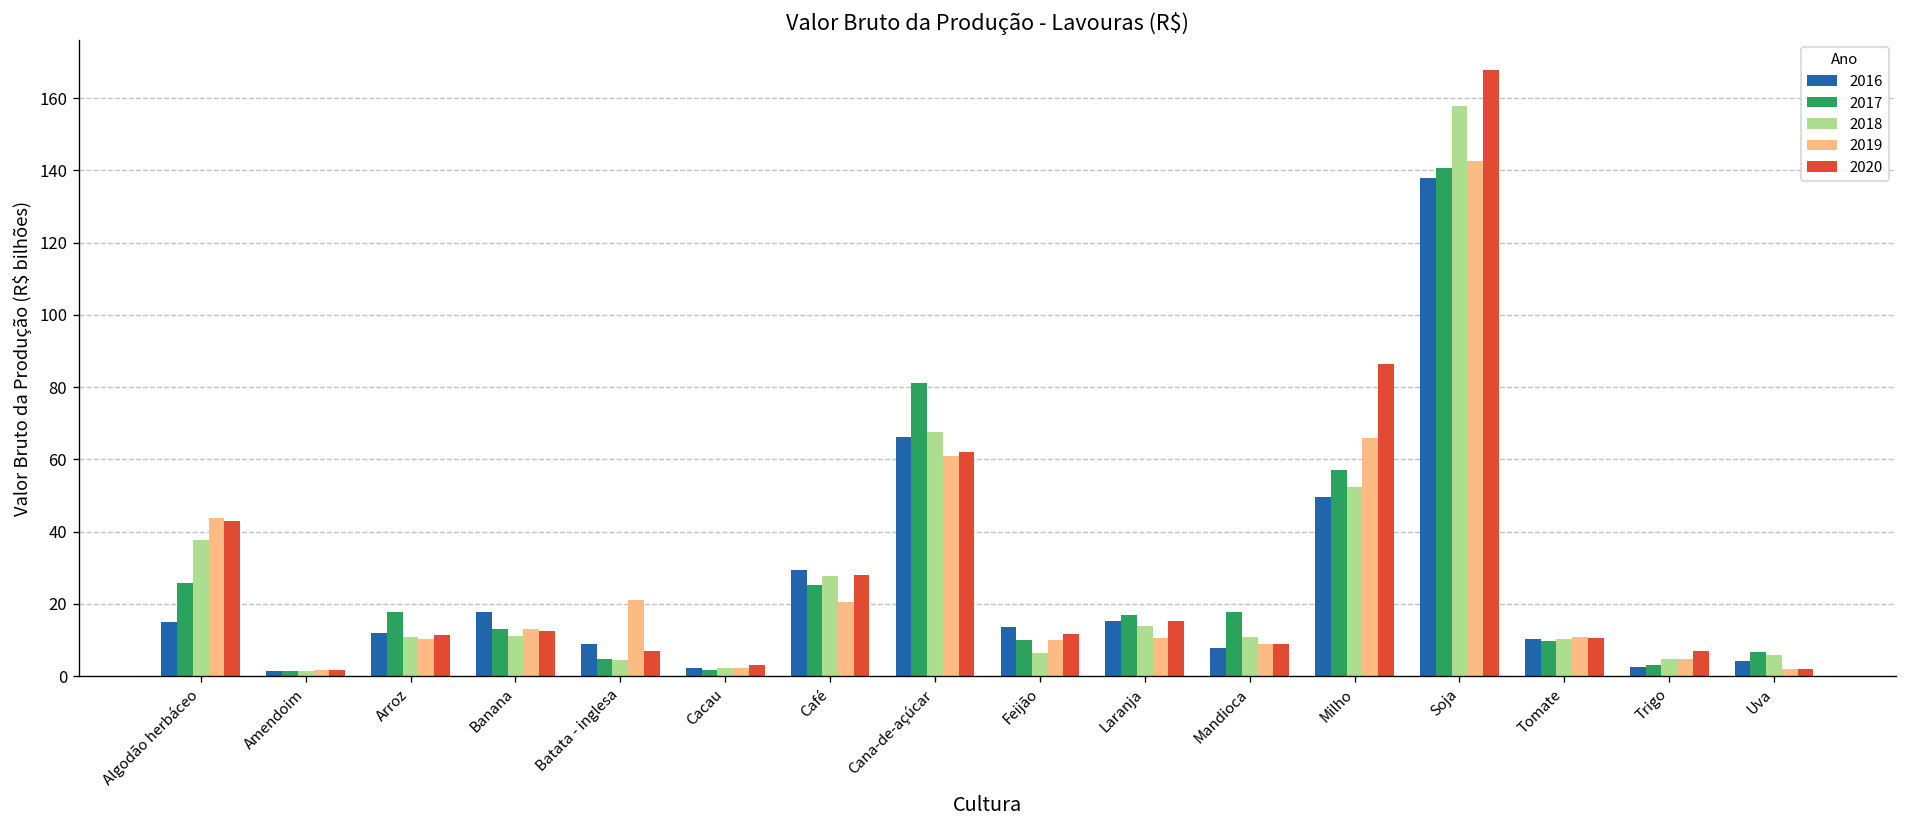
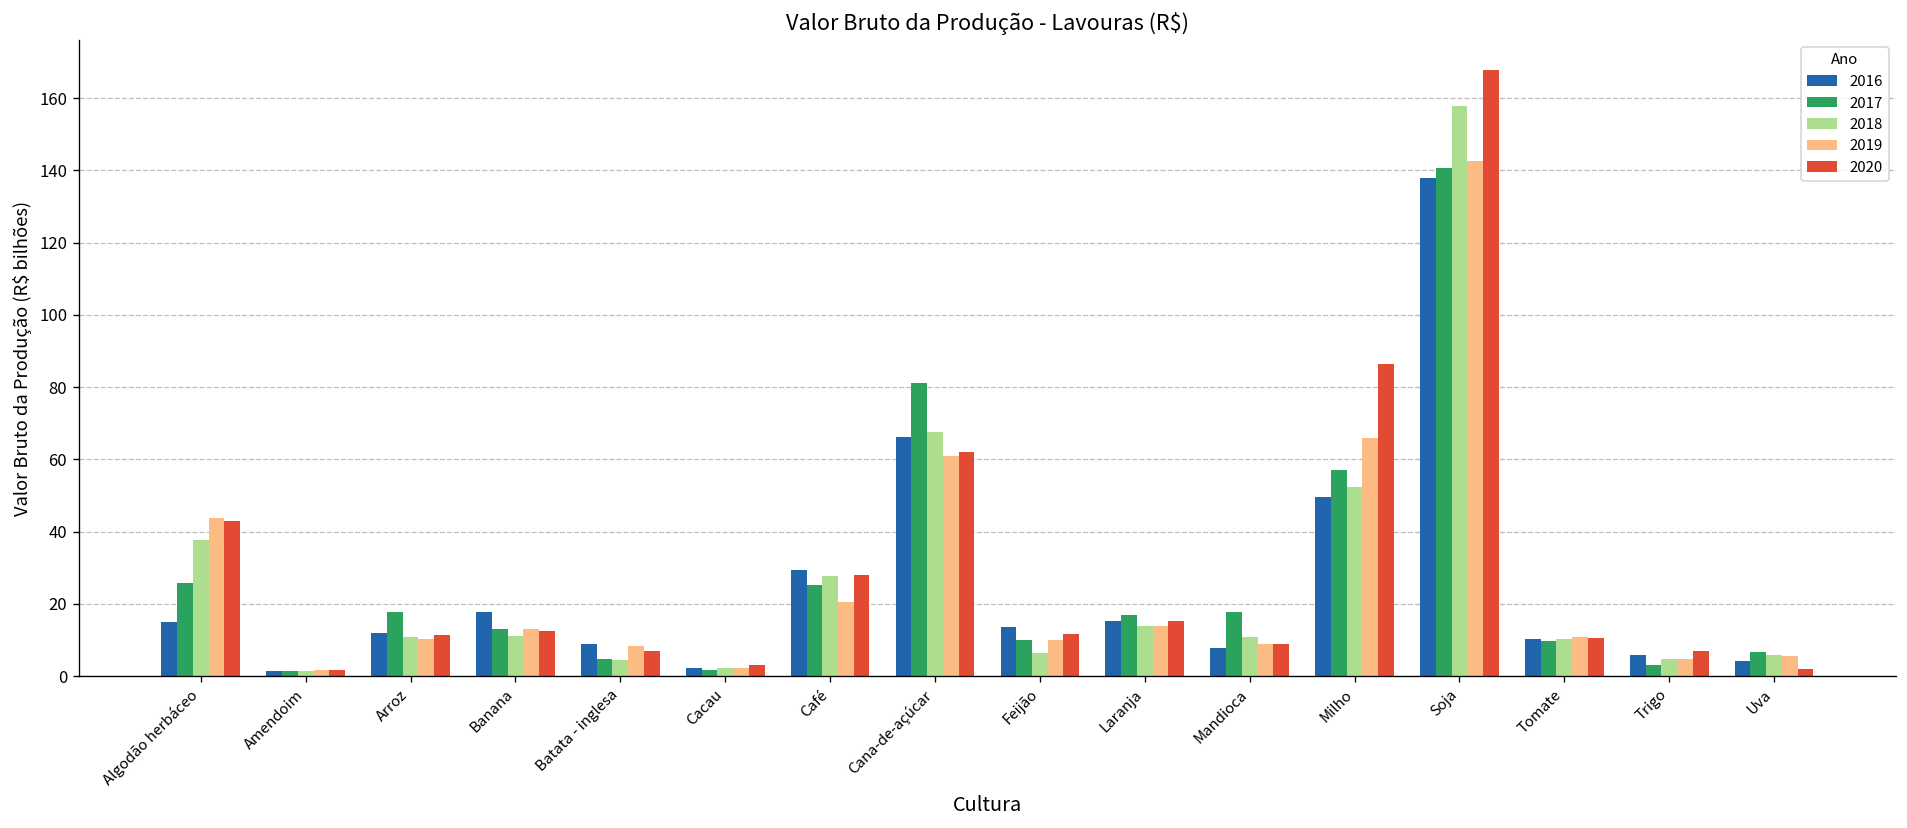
  {
    "2016": {
      "Algodão herbáceo": 15,
      "Amendoim": 1,
      "Arroz": 12,
      "Banana": 18,
      "Batata - inglesa": 9,
      "Cacau": 2,
      "Café": 29,
      "Cana-de-açúcar": 66,
      "Feijão": 13,
      "Laranja": 15,
      "Mandioca": 8,
      "Milho": 50,
      "Soja": 138,
      "Tomate": 10,
-     "Trigo": 2,
+     "Trigo": 6,
      "Uva": 4
    },
    "2017": {
      "Algodão herbáceo": 26,
      "Amendoim": 2,
      "Arroz": 18,
      "Banana": 13,
      "Batata - inglesa": 5,
      "Cacau": 2,
      "Café": 25,
      "Cana-de-açúcar": 81,
      "Feijão": 10,
      "Laranja": 17,
      "Mandioca": 18,
      "Milho": 57,
      "Soja": 141,
      "Tomate": 10,
      "Trigo": 3,
      "Uva": 7
    },
    "2018": {
      "Algodão herbáceo": 38,
      "Amendoim": 1,
      "Arroz": 11,
      "Banana": 11,
      "Batata - inglesa": 4,
      "Cacau": 2,
      "Café": 28,
      "Cana-de-açúcar": 68,
      "Feijão": 6,
      "Laranja": 14,
      "Mandioca": 11,
      "Milho": 52,
      "Soja": 158,
      "Tomate": 10,
      "Trigo": 5,
      "Uva": 6
    },
    "2019": {
      "Algodão herbáceo": 44,
      "Amendoim": 2,
      "Arroz": 10,
      "Banana": 13,
-     "Batata - inglesa": 21,
+     "Batata - inglesa": 8,
      "Cacau": 2,
      "Café": 21,
      "Cana-de-açúcar": 61,
      "Feijão": 10,
-     "Laranja": 10,
+     "Laranja": 14,
      "Mandioca": 9,
      "Milho": 66,
      "Soja": 143,
      "Tomate": 11,
      "Trigo": 5,
-     "Uva": 2
+     "Uva": 6
    },
    "2020": {
      "Algodão herbáceo": 43,
      "Amendoim": 2,
      "Arroz": 11,
      "Banana": 12,
      "Batata - inglesa": 7,
      "Cacau": 3,
      "Café": 28,
      "Cana-de-açúcar": 62,
      "Feijão": 12,
      "Laranja": 15,
      "Mandioca": 9,
      "Milho": 86,
      "Soja": 168,
      "Tomate": 11,
      "Trigo": 7,
      "Uva": 2
    }
  }
